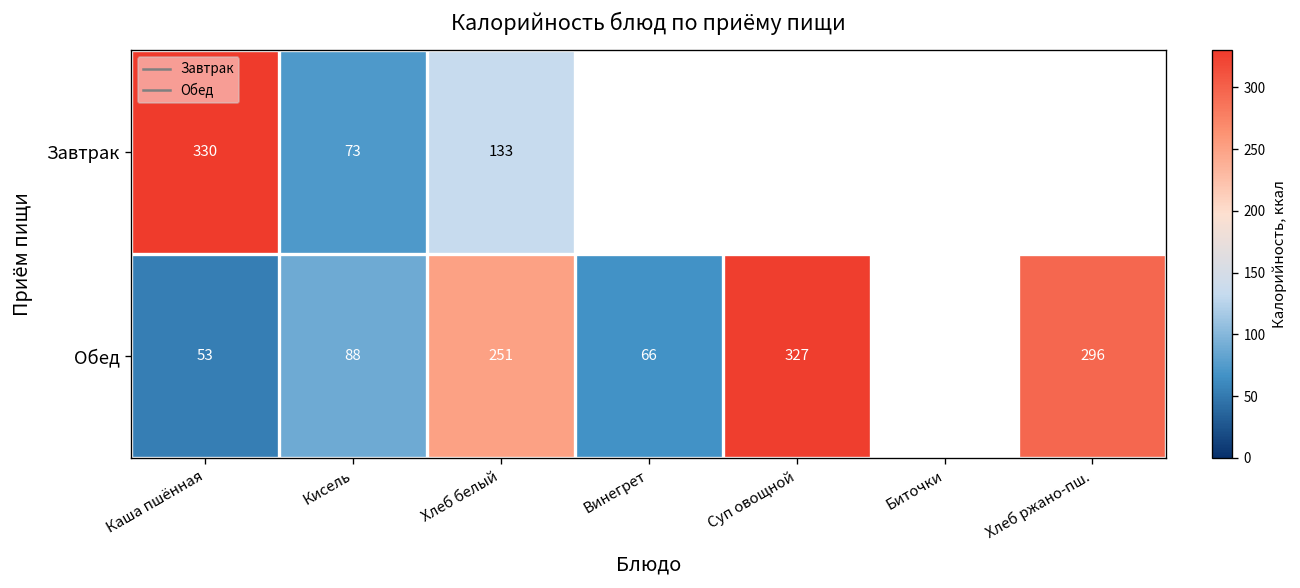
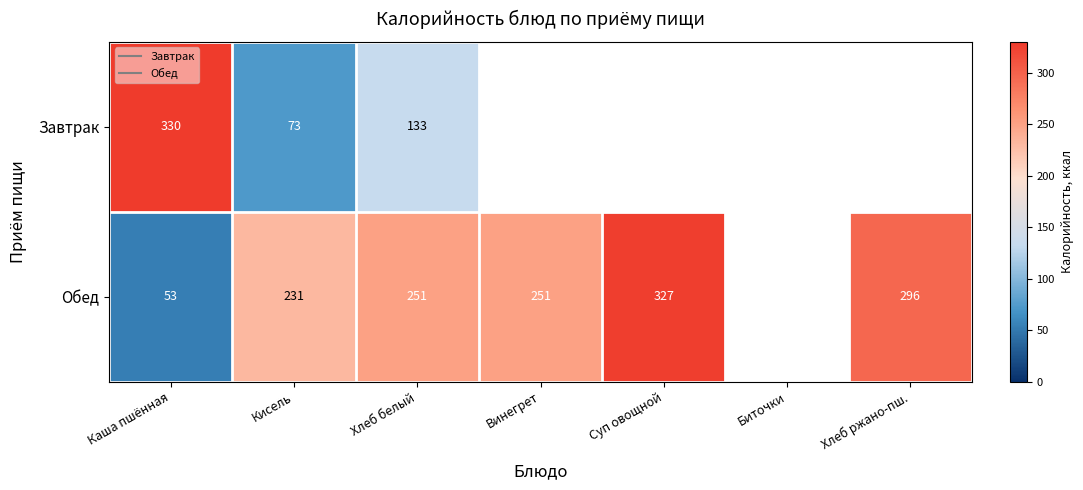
  {
    "Завтрак": {
      "Каша пшённая": 330,
      "Кисель": 73,
      "Хлеб белый": 133
    },
    "Обед": {
      "Каша пшённая": 53,
-     "Кисель": 88,
+     "Кисель": 231,
      "Хлеб белый": 251,
-     "Винегрет": 66,
+     "Винегрет": 251,
      "Суп овощной": 327,
      "Хлеб ржано-пш.": 296
    }
  }
